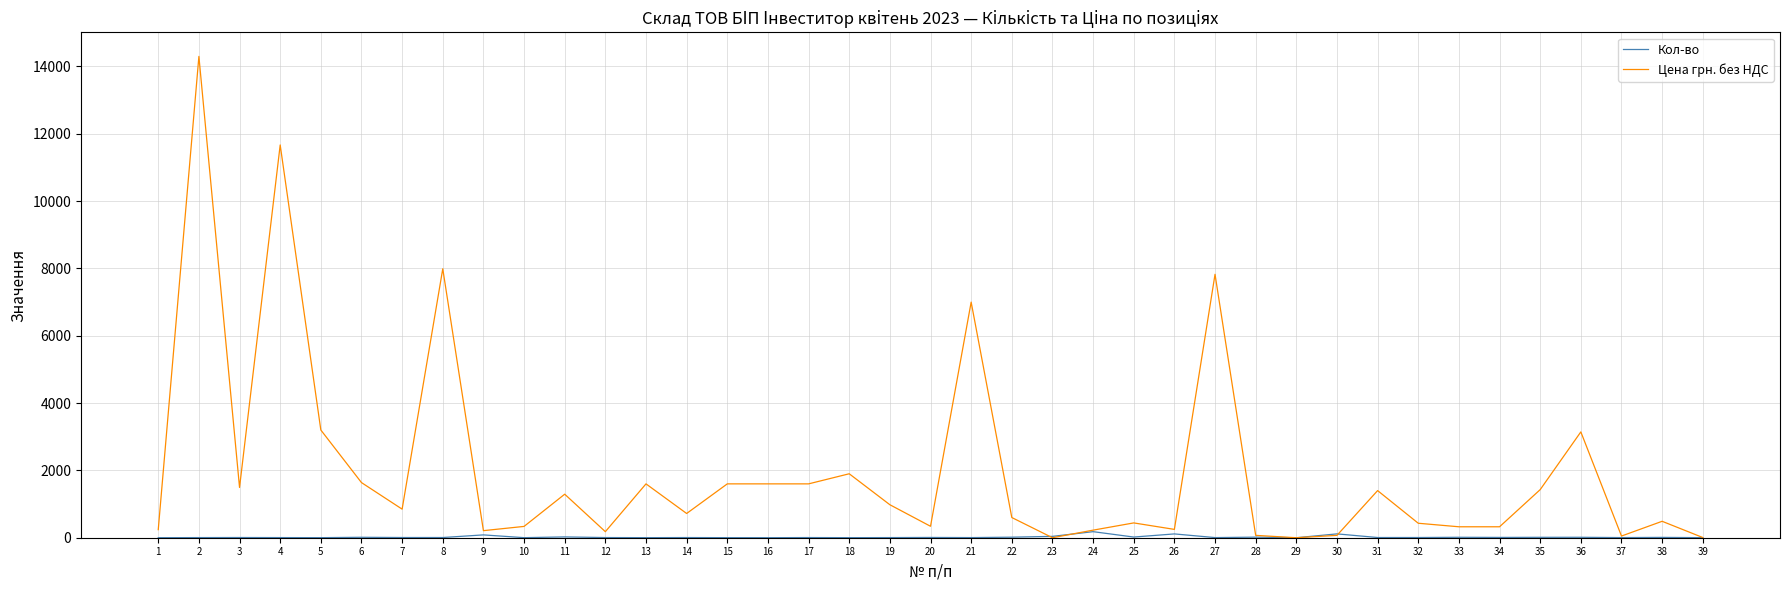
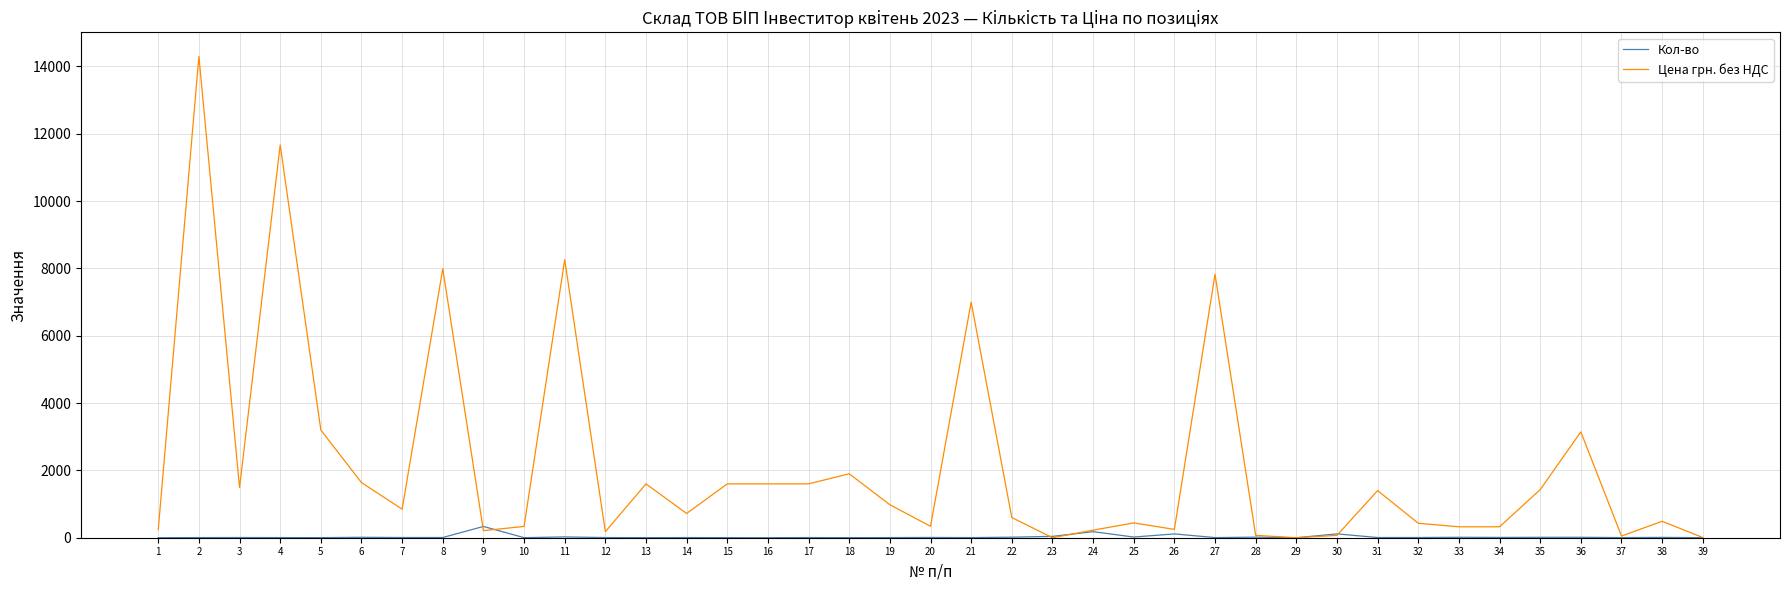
  {
    "Кол-во": {
      "1": 0,
      "2": 0,
      "3": 0,
      "4": 0,
      "5": 0,
      "6": 0,
      "7": 0,
      "8": 0,
-     "9": 100,
+     "9": 300,
      "10": 0,
      "11": 0,
      "12": 0,
      "13": 0,
      "14": 0,
      "15": 0,
      "16": 0,
      "17": 0,
      "18": 0,
      "19": 0,
      "20": 0,
      "21": 0,
      "22": 0,
      "25": 0,
      "26": 100,
      "27": 0,
      "31": 0,
      "32": 0,
      "33": 0,
      "34": 0,
      "35": 0,
      "36": 0,
      "38": 0
    },
    "Цена грн. без НДС": {
      "1": 200,
      "2": 14300,
      "3": 1500,
      "4": 11700,
      "5": 3200,
      "6": 1600,
      "7": 800,
      "8": 8000,
      "9": 200,
      "10": 300,
-     "11": 1300,
+     "11": 8300,
      "12": 200,
      "13": 1600,
      "14": 700,
      "15": 1600,
      "16": 1600,
      "17": 1600,
      "18": 1900,
      "19": 1000,
      "20": 300,
      "21": 7000,
      "22": 600,
      "25": 400,
      "26": 200,
      "27": 7800,
      "31": 1400,
      "32": 400,
      "33": 300,
      "34": 300,
      "35": 1400,
      "36": 3100,
      "38": 500
    }
  }
